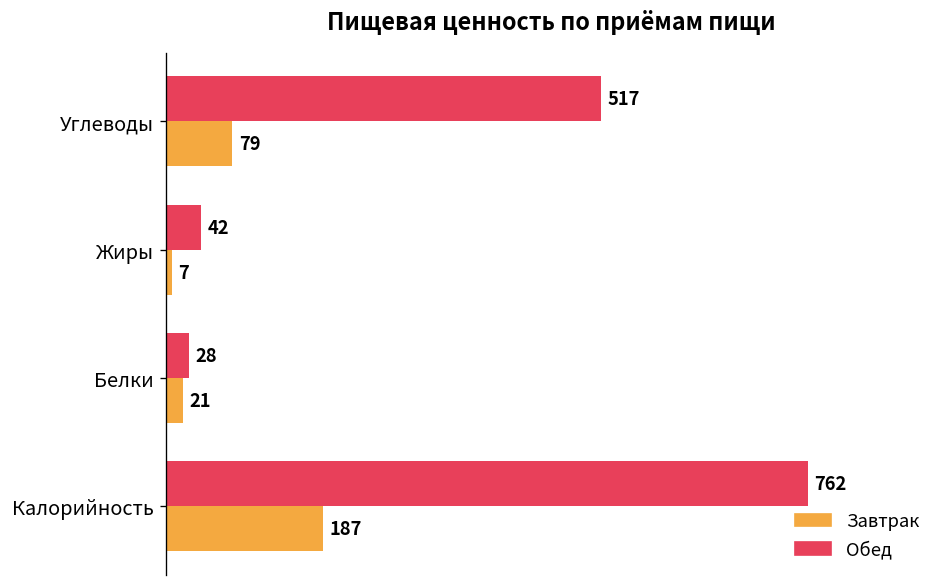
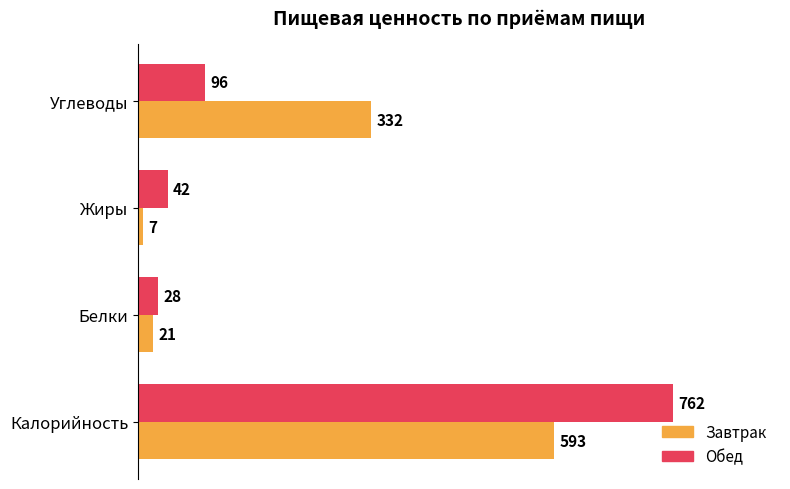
  {
    "Завтрак": {
-     "Углеводы": 79,
+     "Углеводы": 332,
      "Жиры": 7,
      "Белки": 21,
-     "Калорийность": 187
+     "Калорийность": 593
    },
    "Обед": {
-     "Углеводы": 517,
+     "Углеводы": 96,
      "Жиры": 42,
      "Белки": 28,
      "Калорийность": 762
    }
  }
